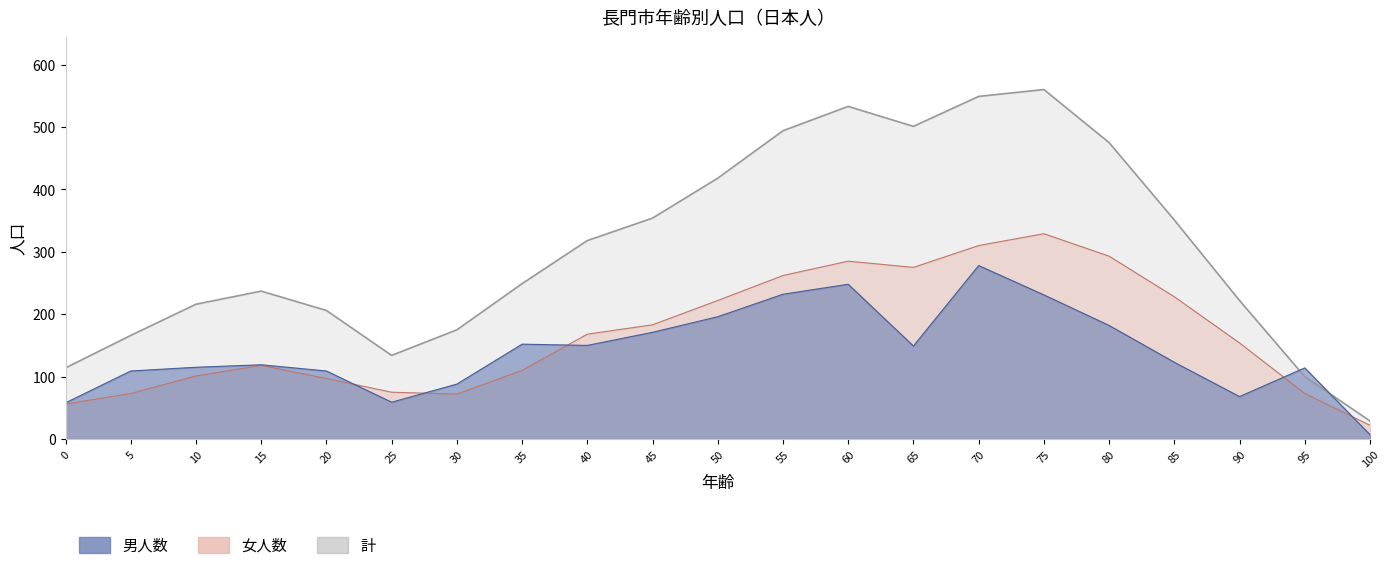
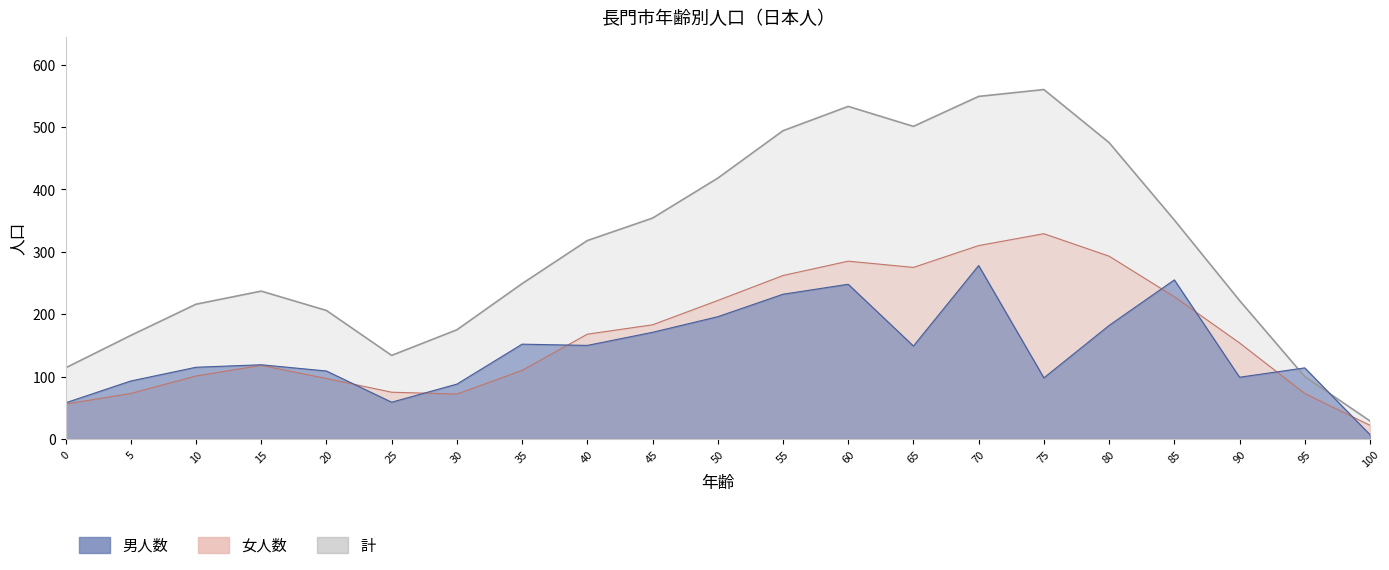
  {
    "男人数": {
-     "5": 110,
+     "5": 90,
      "10": 120,
      "20": 110,
      "25": 60,
      "30": 90,
      "35": 150,
      "40": 150,
      "45": 170,
      "50": 200,
      "55": 230,
      "60": 250,
      "65": 150,
      "70": 280,
-     "75": 230,
+     "75": 100,
      "80": 180,
-     "85": 120,
-     "90": 70,
+     "85": 260,
+     "90": 100,
      "95": 110,
      "100": 10
    }
  }
